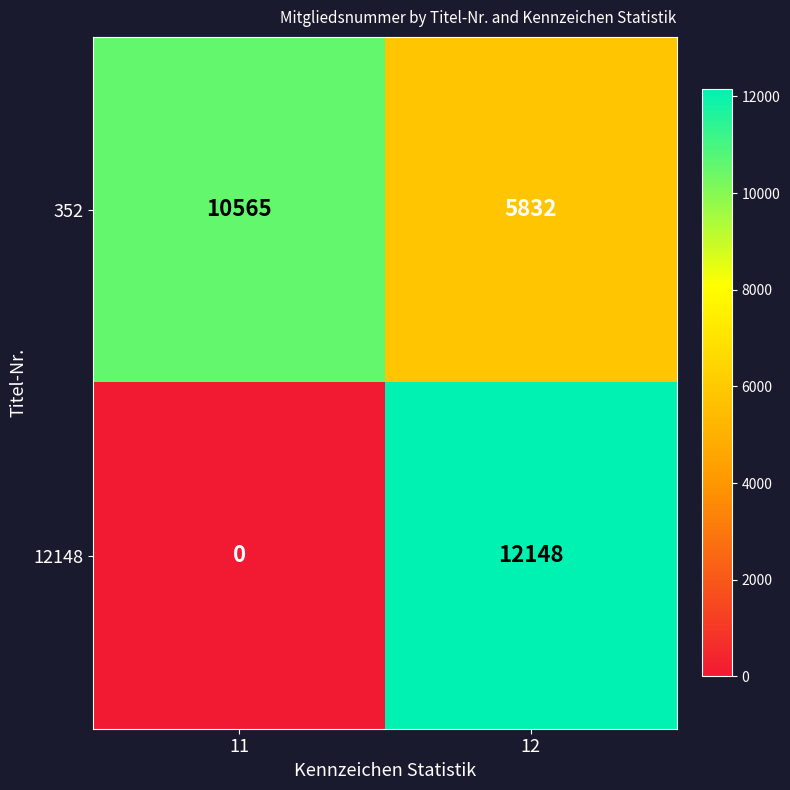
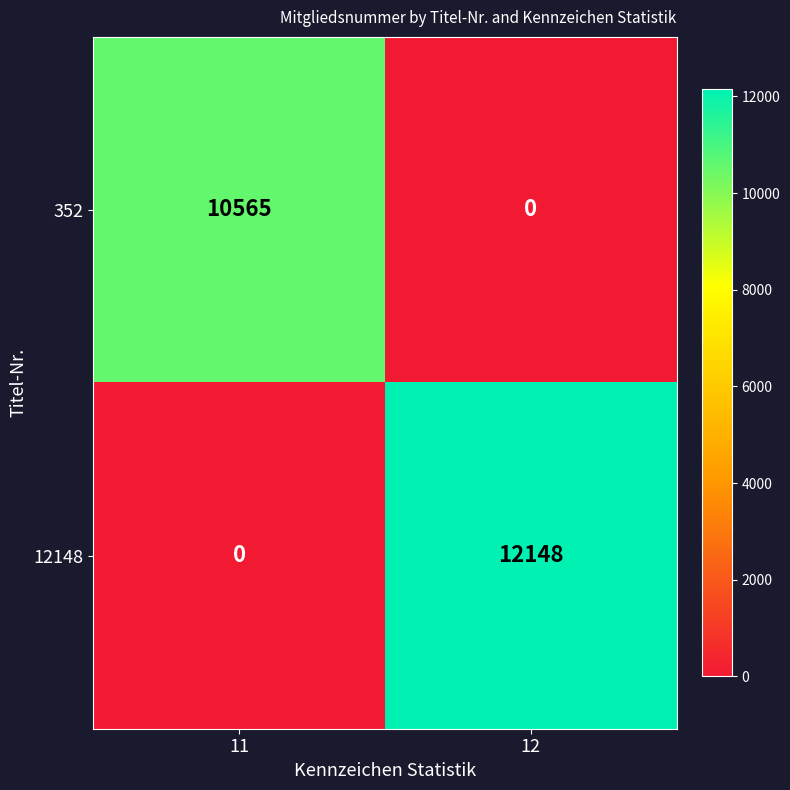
  {
    "352": {
      "11": 10565,
-     "12": 5832
+     "12": 0
    },
    "12148": {
      "11": 0,
      "12": 12148
    }
  }
